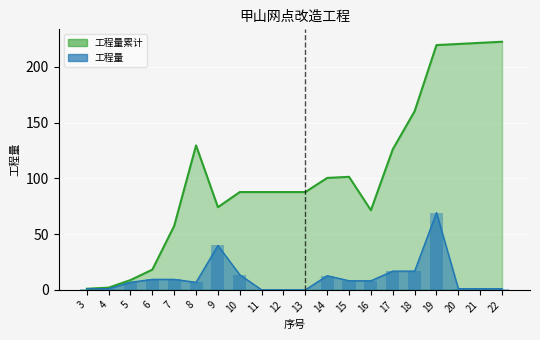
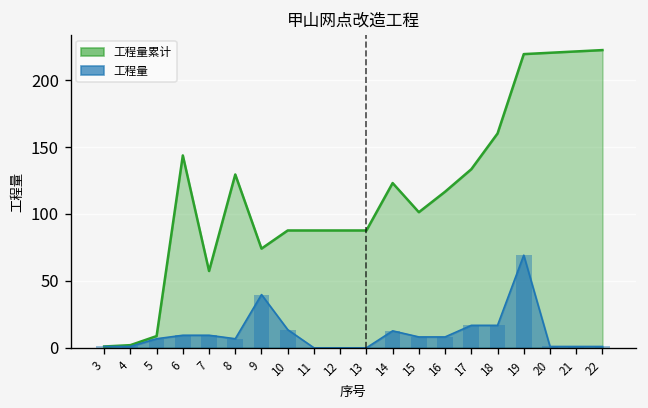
  {
    "工程量累计": {
-     "6": 18,
+     "6": 144,
      "7": 57,
      "8": 130,
      "9": 74,
      "10": 88,
      "11": 88,
      "12": 88,
      "13": 88,
-     "14": 100,
+     "14": 123,
      "15": 101,
-     "16": 71,
-     "17": 126,
+     "16": 117,
+     "17": 133,
      "18": 160,
      "19": 219,
      "20": 220,
      "21": 221,
      "22": 222
    }
  }
